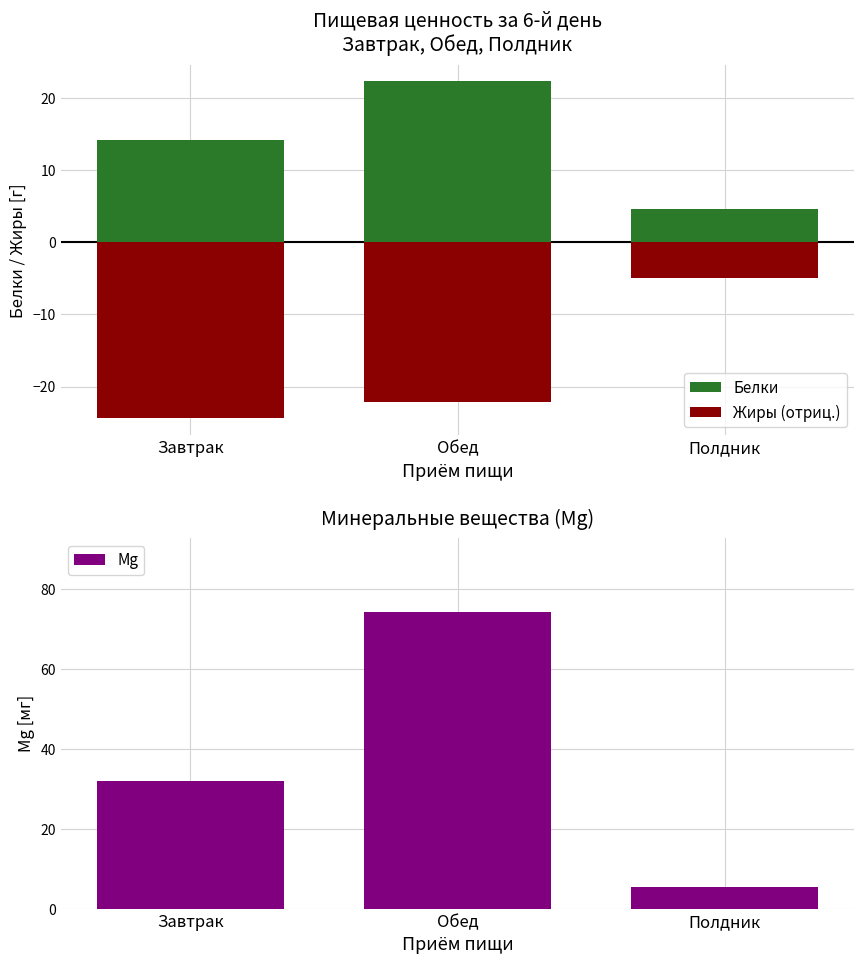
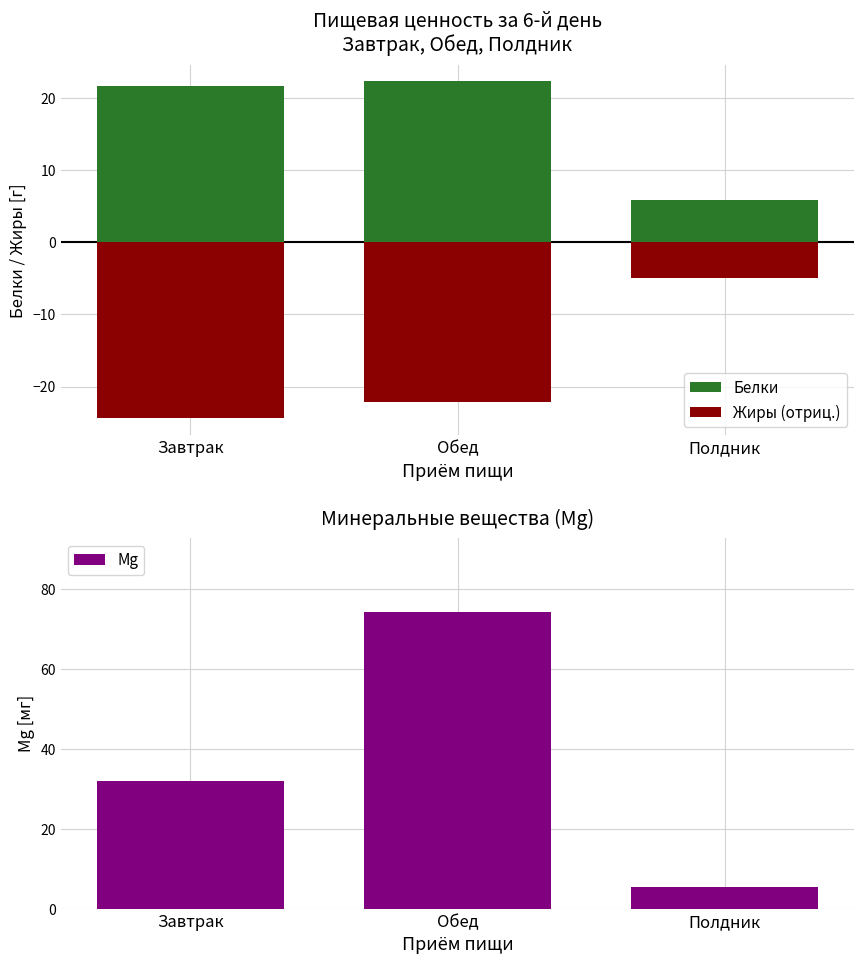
  {
    "Пищевая ценность за 6-й день Завтрак, Обед, Полдник": {
      "Белки": {
-       "Завтрак": 14,
+       "Завтрак": 22,
        "Обед": 22,
-       "Полдник": 5
+       "Полдник": 6
      },
      "Жиры (отриц.)": {
        "Завтрак": -24,
        "Обед": -22,
        "Полдник": -5
      }
    },
    "Минеральные вещества (Mg)": {
      "Завтрак": 32,
      "Обед": 74,
      "Полдник": 5
    }
  }
